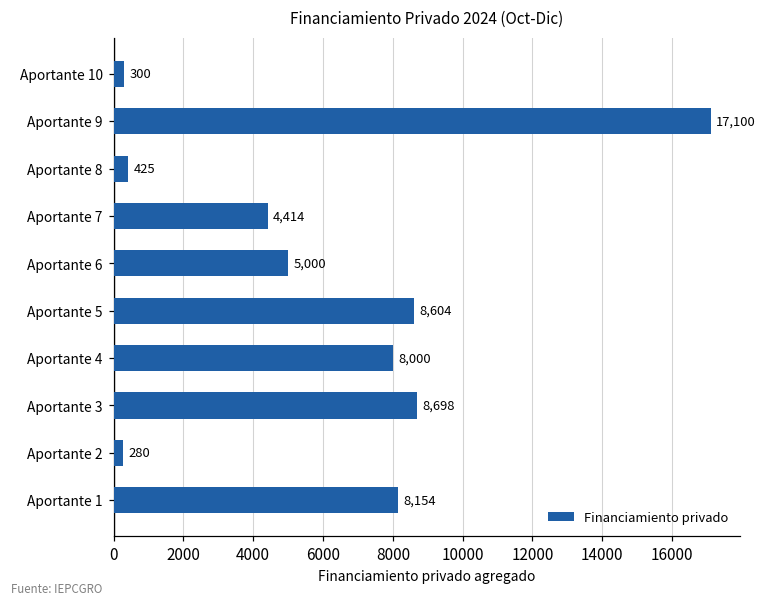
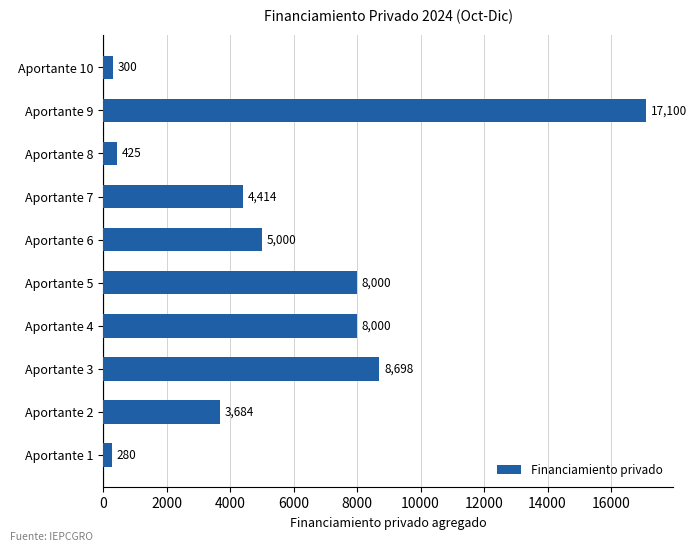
  {
    "Aportante 10": "300",
    "Aportante 9": "17,100",
    "Aportante 8": "425",
    "Aportante 7": "4,414",
    "Aportante 6": "5,000",
-   "Aportante 5": "8,604",
+   "Aportante 5": "8,000",
    "Aportante 4": "8,000",
    "Aportante 3": "8,698",
-   "Aportante 2": "280",
-   "Aportante 1": "8,154"
+   "Aportante 2": "3,684",
+   "Aportante 1": "280"
  }
